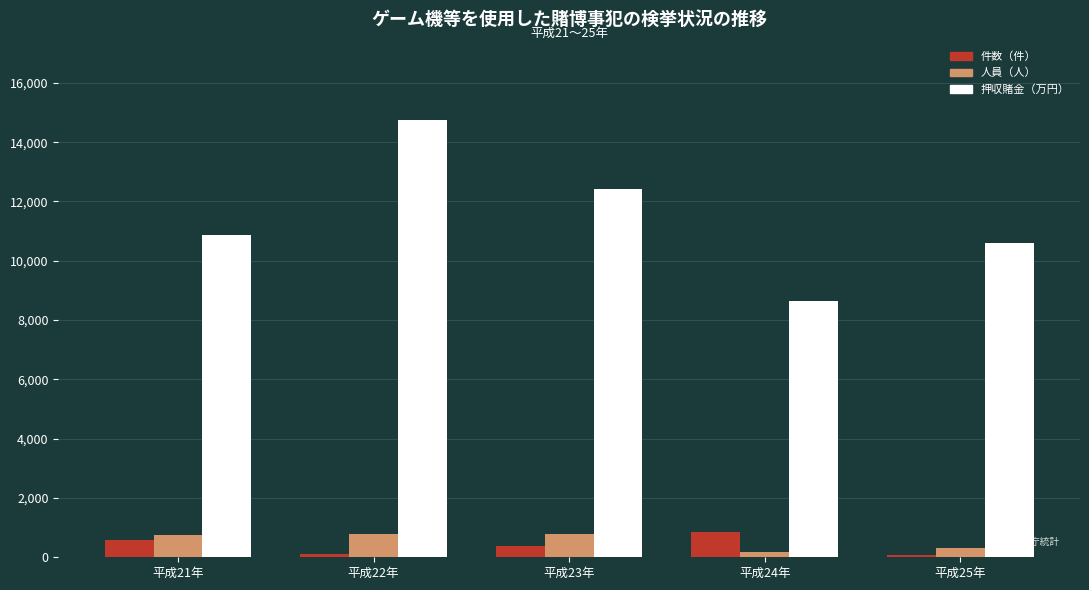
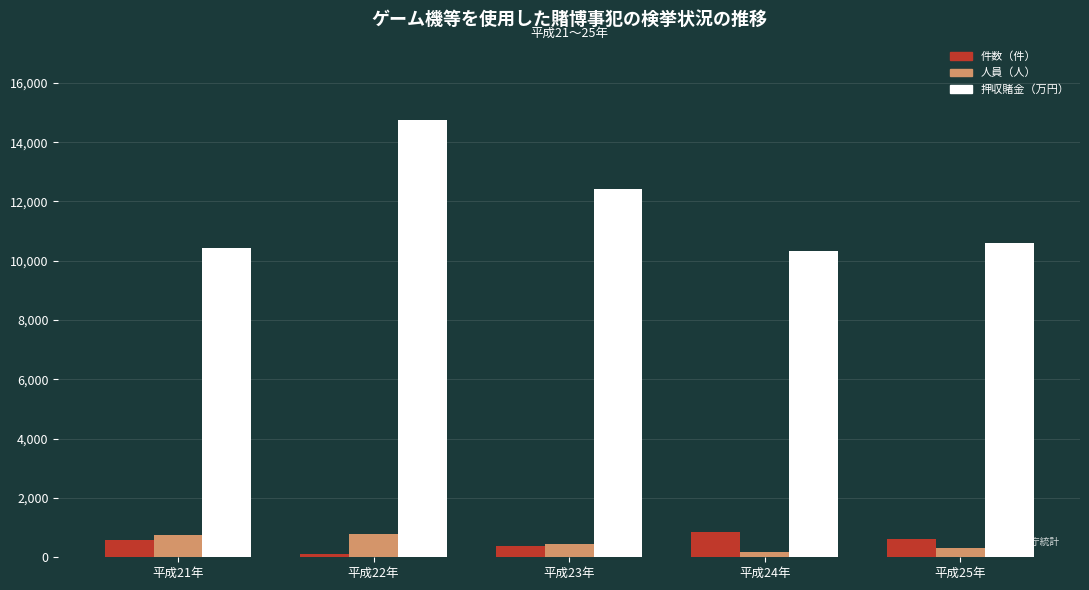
  {
    "件数（件）": {
      "平成21年": "600",
      "平成22年": "100",
      "平成23年": "400",
      "平成24年": "800",
-     "平成25年": "100"
+     "平成25年": "600"
    },
    "人員（人）": {
      "平成21年": "700",
      "平成22年": "800",
-     "平成23年": "800",
+     "平成23年": "500",
      "平成24年": "200",
      "平成25年": "300"
    },
    "押収賭金（万円）": {
-     "平成21年": "10,900",
+     "平成21年": "10,400",
      "平成22年": "14,700",
      "平成23年": "12,400",
-     "平成24年": "8,600",
+     "平成24年": "10,300",
      "平成25年": "10,600"
    }
  }
